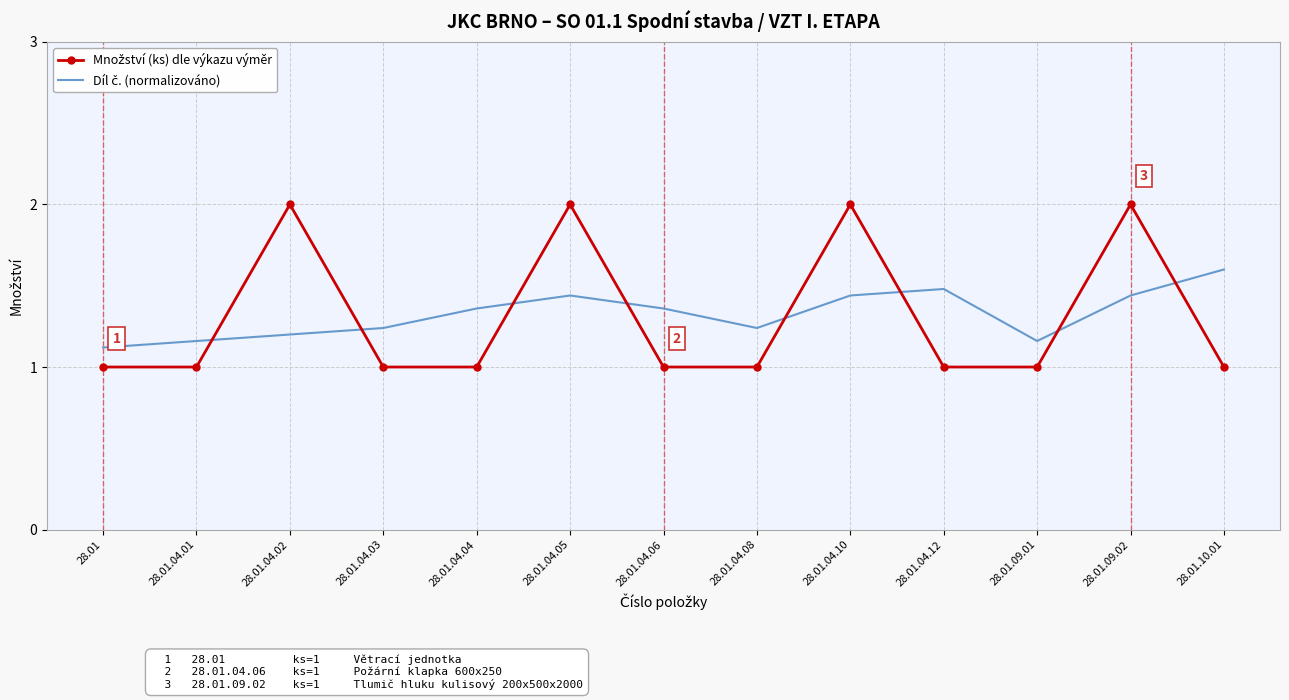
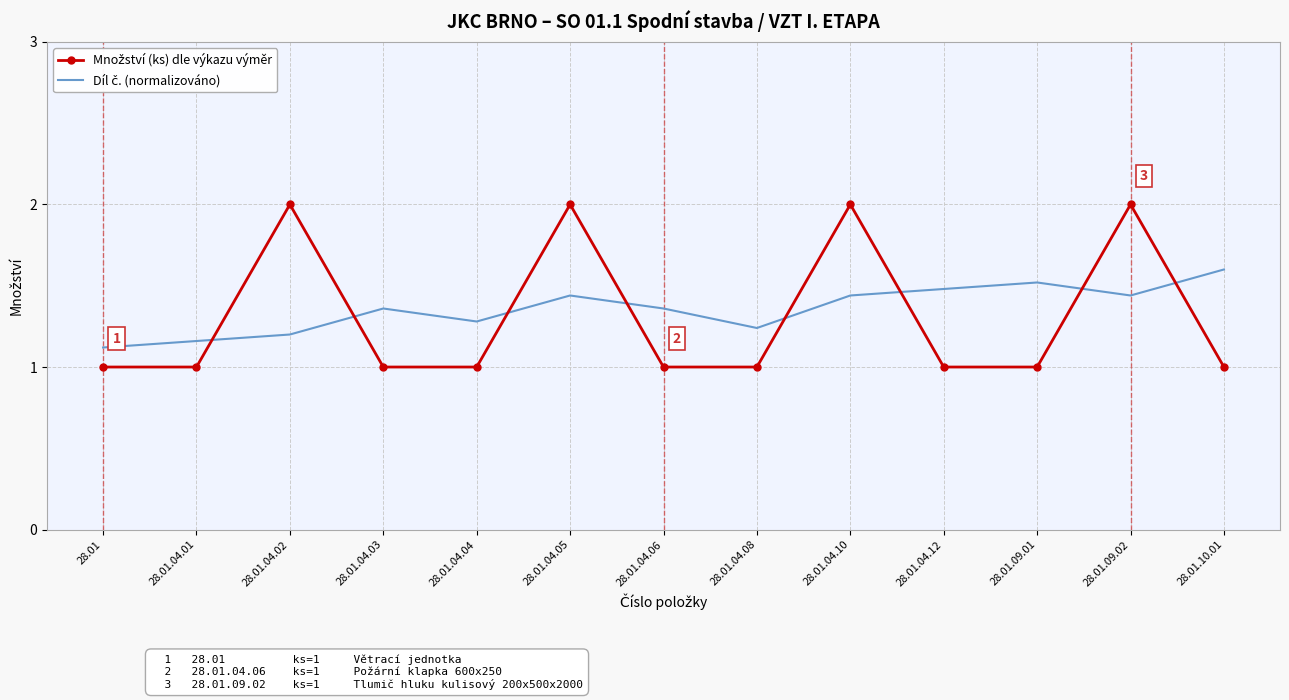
  {
    "Množství (ks) dle výkazu výměr": {
      "28.01.04.01": 1.00,
      "28.01.04.02": 2.00,
      "28.01.04.03": 1.00,
      "28.01.04.04": 1.00,
      "28.01.04.05": 2.00,
      "28.01.04.08": 1.00,
      "28.01.04.10": 2.00,
      "28.01.04.12": 1.00,
      "28.01.09.01": 1.00,
      "28.01.10.01": 1.00
    },
    "Díl č. (normalizováno)": {
      "28.01.04.01": 1.16,
      "28.01.04.02": 1.20,
-     "28.01.04.03": 1.24,
-     "28.01.04.04": 1.36,
+     "28.01.04.03": 1.36,
+     "28.01.04.04": 1.28,
      "28.01.04.05": 1.44,
      "28.01.04.06": 1.36,
      "28.01.04.08": 1.24,
      "28.01.04.10": 1.44,
      "28.01.04.12": 1.48,
-     "28.01.09.01": 1.16,
+     "28.01.09.01": 1.52,
      "28.01.09.02": 1.44,
      "28.01.10.01": 1.60
    }
  }
